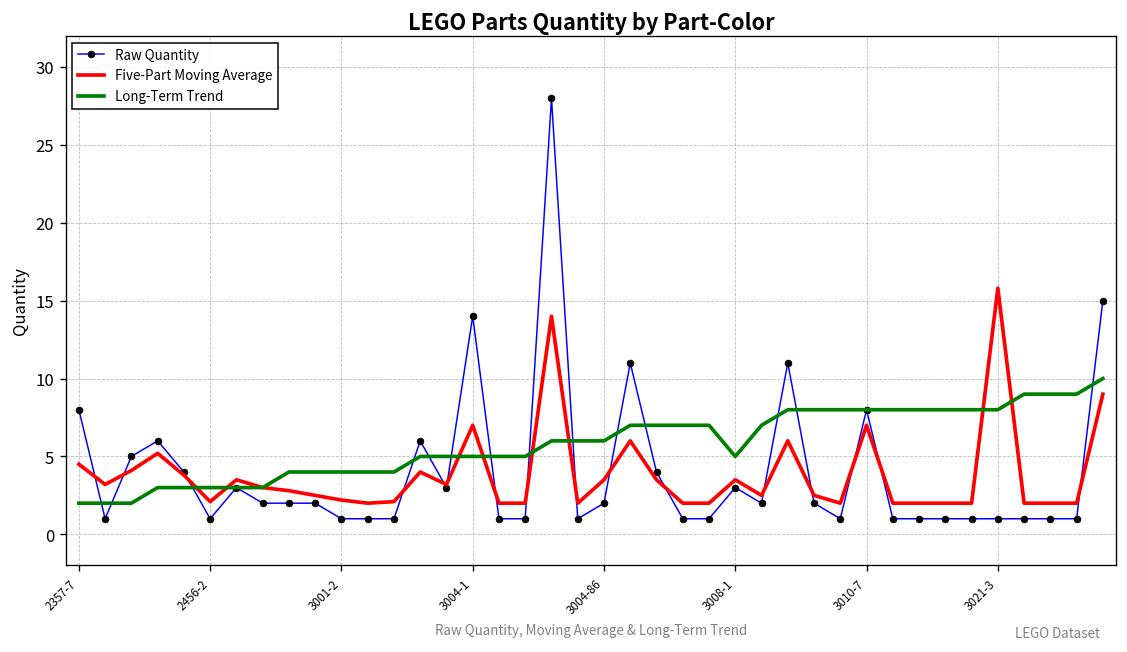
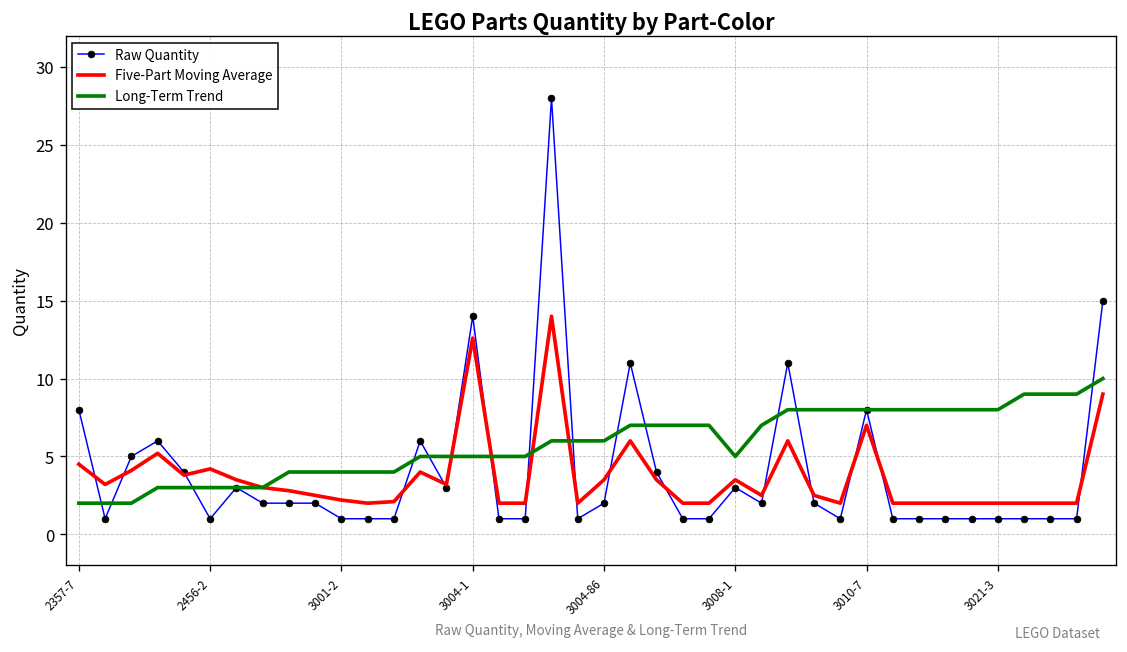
  {
    "Raw Quantity": {
      "2357-7": 8.0,
      "2456-2": 1.0,
      "3001-2": 1.0,
      "3004-1": 14.0,
      "3004-86": 2.0,
      "3008-1": 3.0,
      "3021-3": 1.0
    },
    "Five-Part Moving Average": {
      "2357-7": 4.5,
-     "2456-2": 2.1,
+     "2456-2": 4.2,
      "3001-2": 2.2,
-     "3004-1": 7.0,
+     "3004-1": 12.6,
      "3004-86": 3.5,
      "3008-1": 3.5,
      "3010-7": 7.0,
-     "3021-3": 15.8
+     "3021-3": 2.0
    },
    "Long-Term Trend": {
      "2357-7": 2.0,
      "2456-2": 3.0,
      "3001-2": 4.0,
      "3004-1": 5.0,
      "3004-86": 6.0,
      "3008-1": 5.0,
      "3021-3": 8.0
    }
  }
